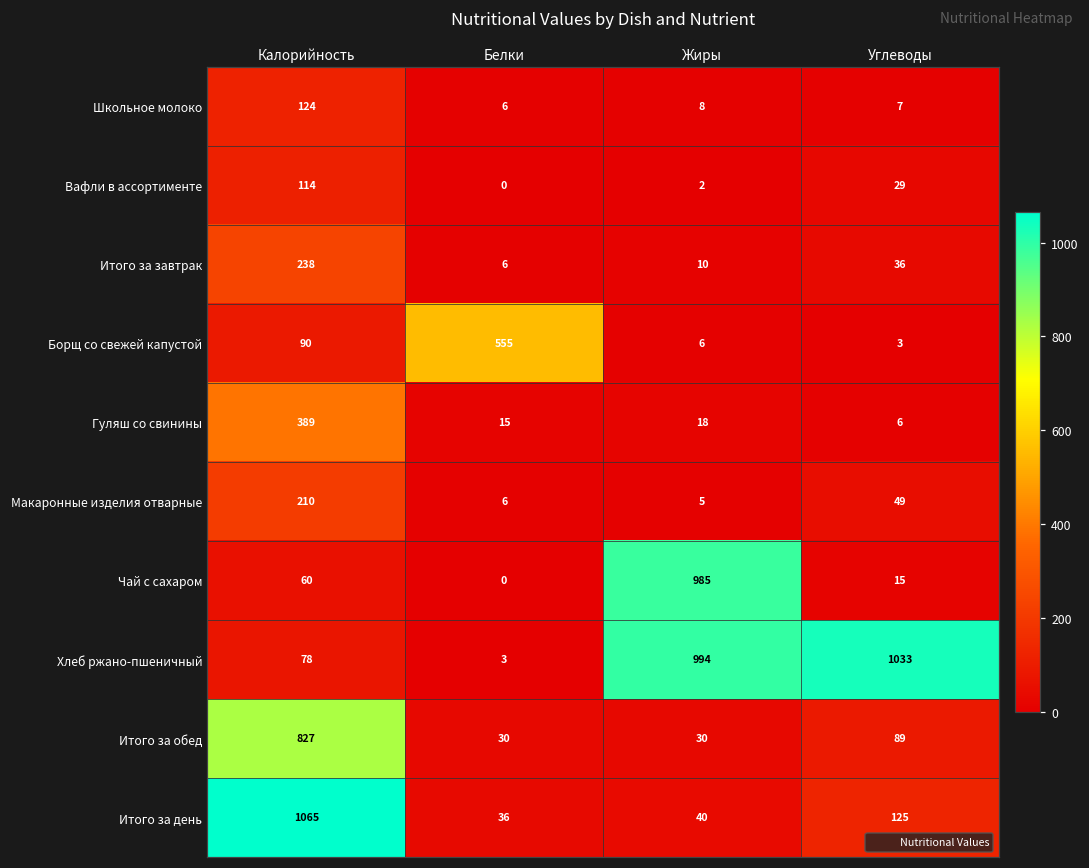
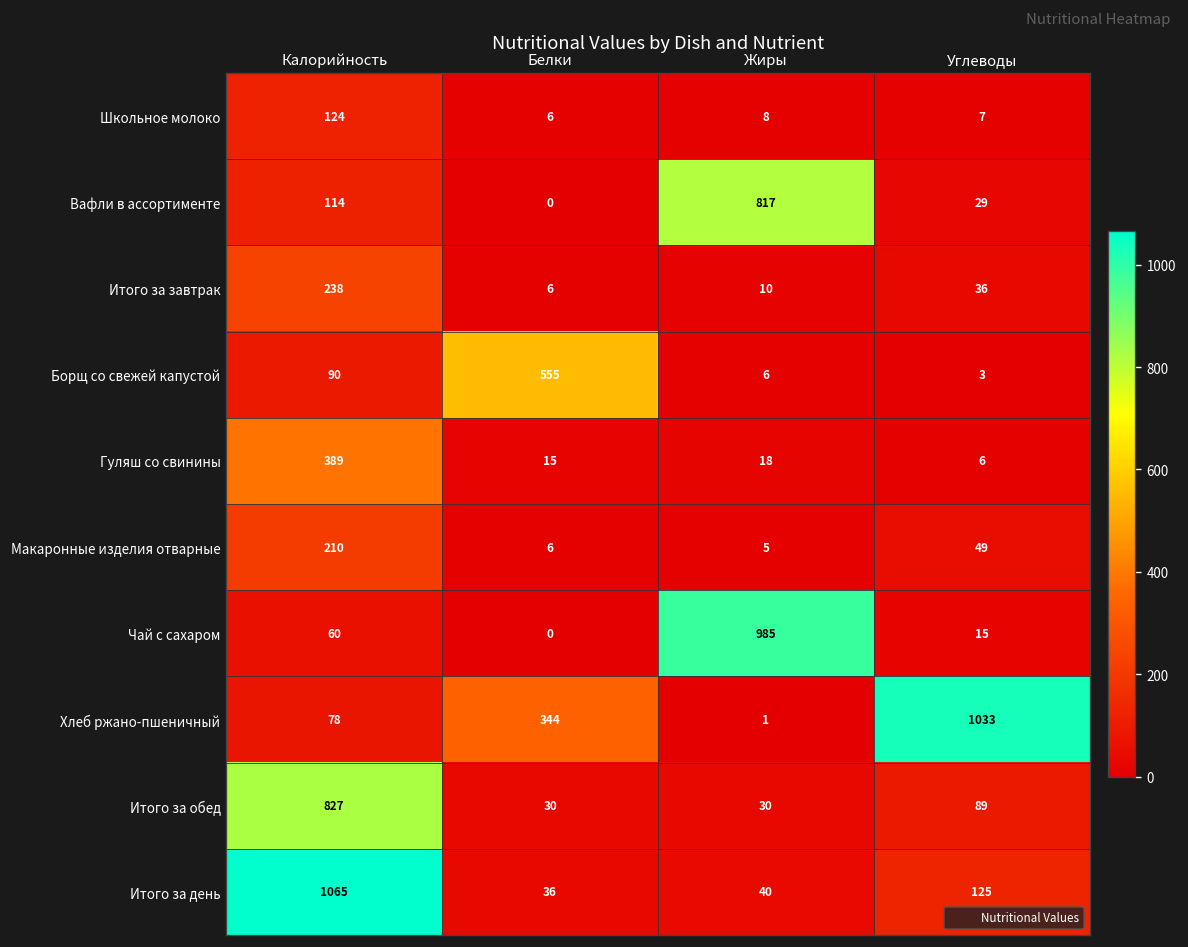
  {
    "Школьное молоко": {
      "Калорийность": 124,
      "Белки": 6,
      "Жиры": 8,
      "Углеводы": 7
    },
    "Вафли в ассортименте": {
      "Калорийность": 114,
      "Белки": 0,
-     "Жиры": 2,
+     "Жиры": 817,
      "Углеводы": 29
    },
    "Итого за завтрак": {
      "Калорийность": 238,
      "Белки": 6,
      "Жиры": 10,
      "Углеводы": 36
    },
    "Борщ со свежей капустой": {
      "Калорийность": 90,
      "Белки": 555,
      "Жиры": 6,
      "Углеводы": 3
    },
    "Гуляш со свинины": {
      "Калорийность": 389,
      "Белки": 15,
      "Жиры": 18,
      "Углеводы": 6
    },
    "Макаронные изделия отварные": {
      "Калорийность": 210,
      "Белки": 6,
      "Жиры": 5,
      "Углеводы": 49
    },
    "Чай с сахаром": {
      "Калорийность": 60,
      "Белки": 0,
      "Жиры": 985,
      "Углеводы": 15
    },
    "Хлеб ржано-пшеничный": {
      "Калорийность": 78,
-     "Белки": 3,
-     "Жиры": 994,
+     "Белки": 344,
+     "Жиры": 1,
      "Углеводы": 1033
    },
    "Итого за обед": {
      "Калорийность": 827,
      "Белки": 30,
      "Жиры": 30,
      "Углеводы": 89
    },
    "Итого за день": {
      "Калорийность": 1065,
      "Белки": 36,
      "Жиры": 40,
      "Углеводы": 125
    }
  }
